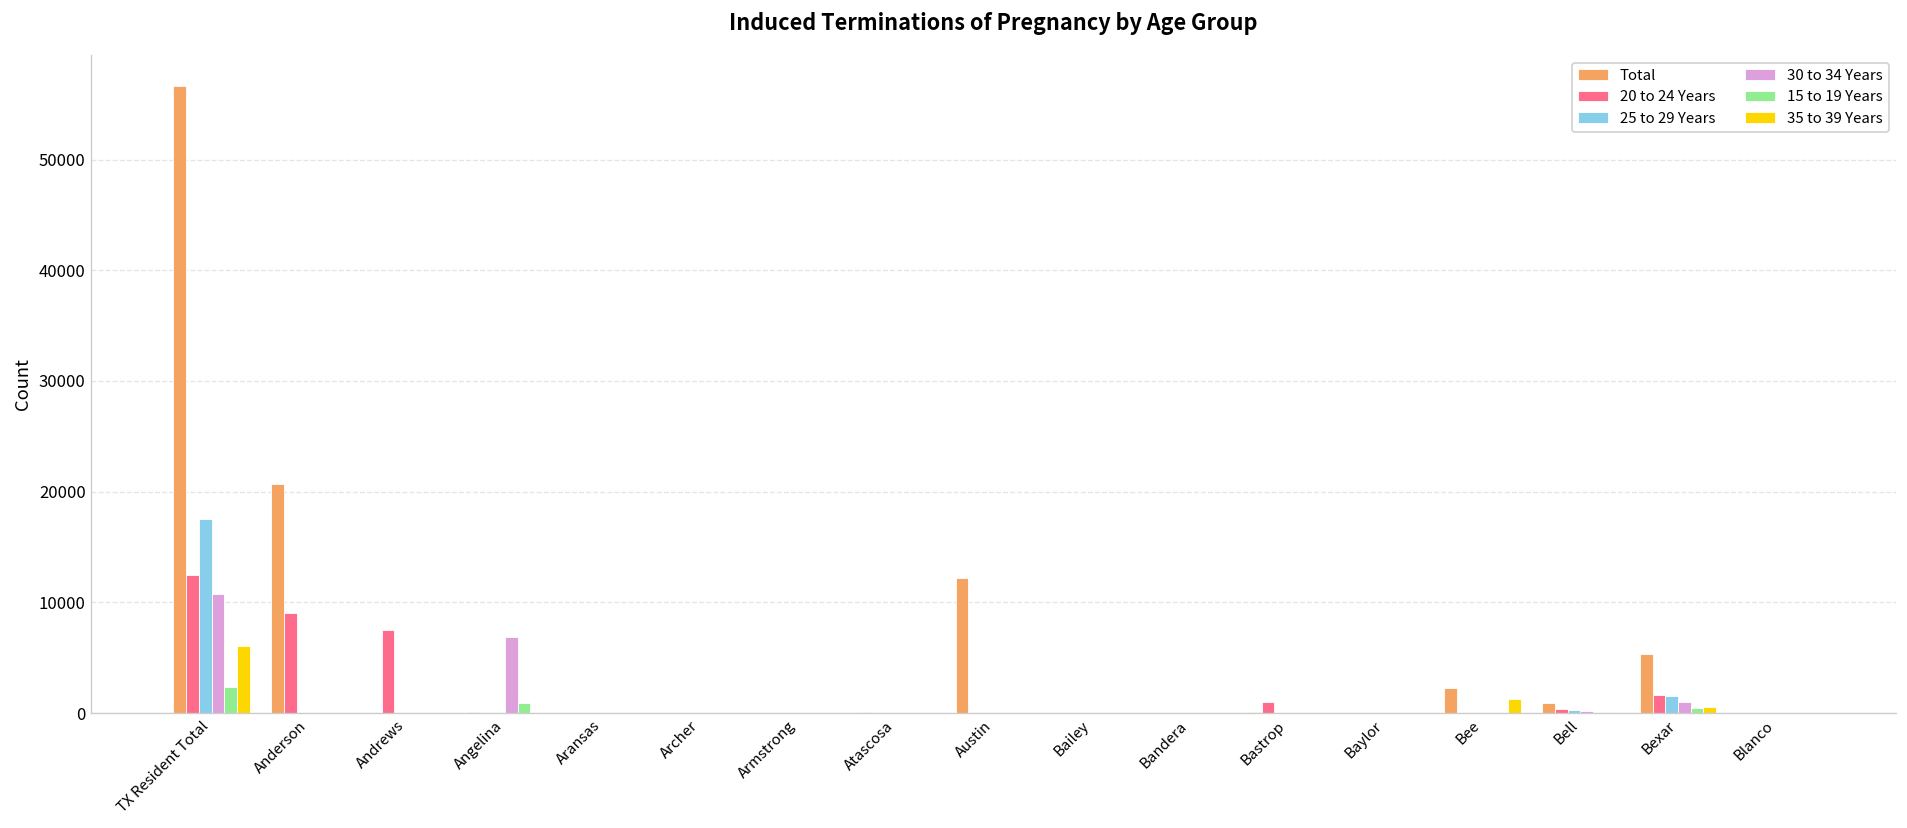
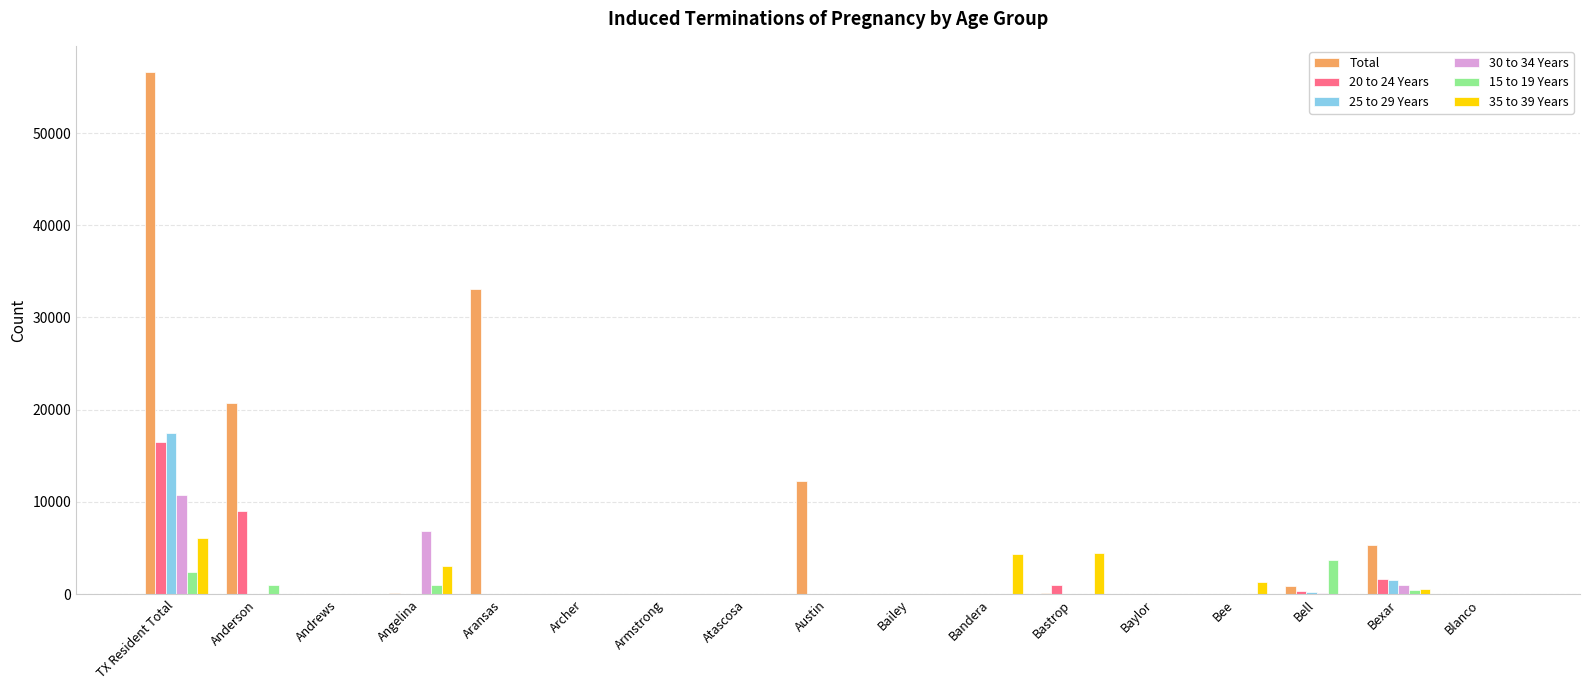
  {
    "Total": {
      "TX Resident Total": 57000,
      "Anderson": 21000,
-     "Aransas": 0,
+     "Aransas": 33000,
      "Austin": 12000,
-     "Bee": 2000,
+     "Bee": 0,
      "Bell": 1000,
      "Bexar": 5000
    },
    "20 to 24 Years": {
-     "TX Resident Total": 12000,
+     "TX Resident Total": 16000,
      "Anderson": 9000,
-     "Andrews": 8000,
+     "Andrews": 0,
      "Armstrong": 0,
      "Bailey": 0,
      "Bastrop": 1000,
      "Baylor": 0,
      "Bell": 0,
      "Bexar": 2000
    },
    "25 to 29 Years": {
      "TX Resident Total": 17000,
      "Armstrong": 0,
      "Baylor": 0,
      "Bell": 0,
      "Bexar": 2000
    },
    "30 to 34 Years": {
      "TX Resident Total": 11000,
      "Angelina": 7000,
      "Armstrong": 0,
      "Baylor": 0,
      "Bexar": 1000
    },
    "15 to 19 Years": {
      "TX Resident Total": 2000,
-     "Anderson": 0,
+     "Anderson": 1000,
      "Angelina": 1000,
      "Armstrong": 0,
      "Bailey": 0,
-     "Bell": 0,
+     "Bell": 4000,
      "Bexar": 0,
      "Blanco": 0
    },
    "35 to 39 Years": {
      "TX Resident Total": 6000,
      "Andrews": 0,
-     "Angelina": 0,
+     "Angelina": 3000,
      "Archer": 0,
      "Bailey": 0,
-     "Bandera": 0,
-     "Bastrop": 0,
+     "Bandera": 4000,
+     "Bastrop": 4000,
      "Baylor": 0,
      "Bee": 1000,
      "Bexar": 1000,
      "Blanco": 0
    }
  }
